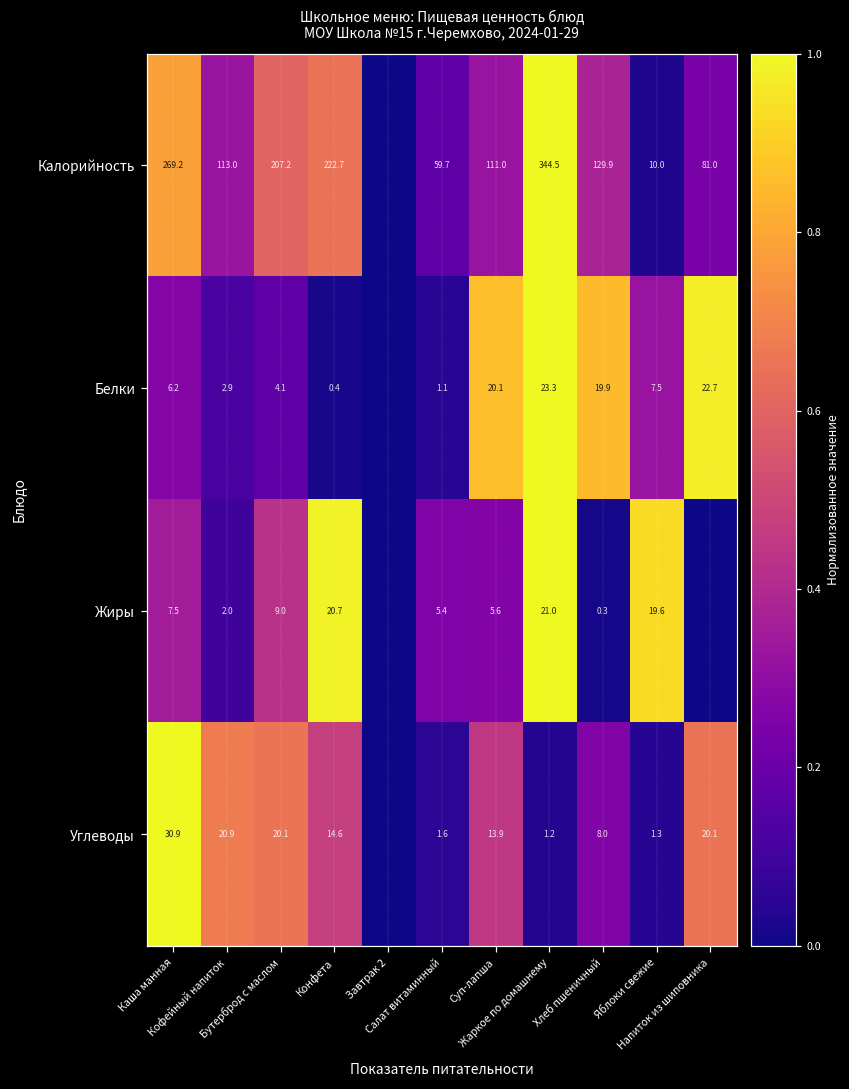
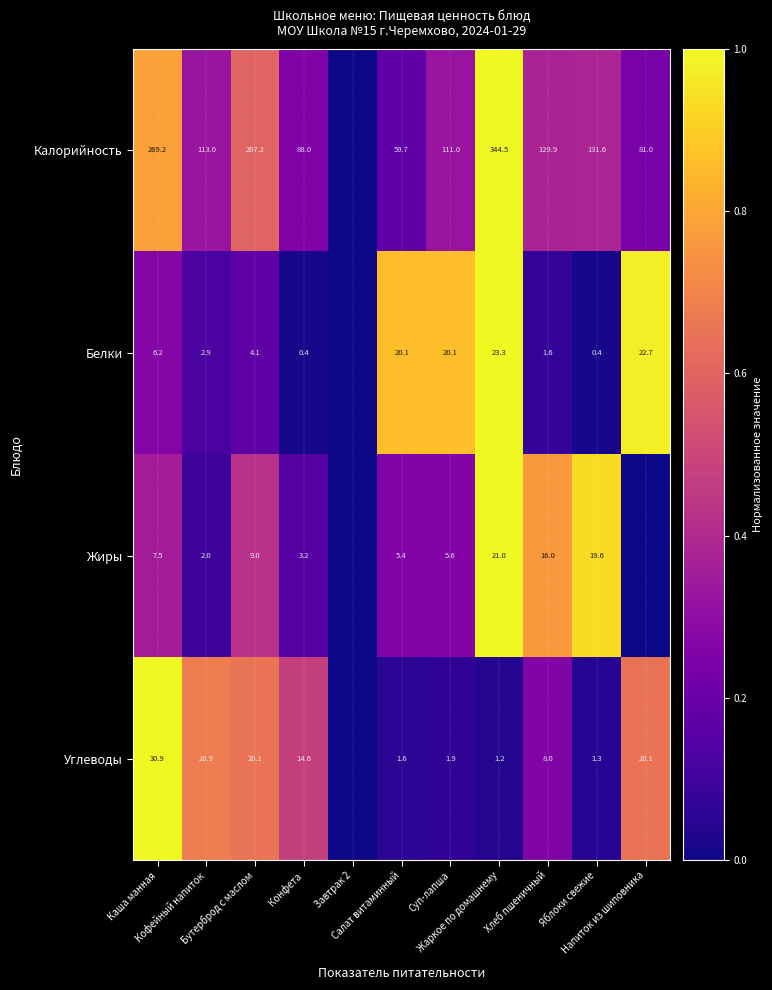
  {
    "Калорийность": {
      "Каша манная": 269.2,
      "Кофейный напиток": 113.0,
      "Бутерброд с маслом": 207.2,
-     "Конфета": 222.7,
+     "Конфета": 88.0,
      "Салат витаминный": 59.7,
      "Суп-лапша": 111.0,
      "Жаркое по домашнему": 344.5,
      "Хлеб пшеничный": 129.9,
-     "Яблоки свежие": 10.0,
+     "Яблоки свежие": 131.6,
      "Напиток из шиповника": 81.0
    },
    "Белки": {
      "Каша манная": 6.2,
      "Кофейный напиток": 2.9,
      "Бутерброд с маслом": 4.1,
      "Конфета": 0.4,
-     "Салат витаминный": 1.1,
+     "Салат витаминный": 20.1,
      "Суп-лапша": 20.1,
      "Жаркое по домашнему": 23.3,
-     "Хлеб пшеничный": 19.9,
-     "Яблоки свежие": 7.5,
+     "Хлеб пшеничный": 1.6,
+     "Яблоки свежие": 0.4,
      "Напиток из шиповника": 22.7
    },
    "Жиры": {
      "Каша манная": 7.5,
      "Кофейный напиток": 2.0,
      "Бутерброд с маслом": 9.0,
-     "Конфета": 20.7,
+     "Конфета": 3.2,
      "Салат витаминный": 5.4,
      "Суп-лапша": 5.6,
      "Жаркое по домашнему": 21.0,
-     "Хлеб пшеничный": 0.3,
+     "Хлеб пшеничный": 16.0,
      "Яблоки свежие": 19.6
    },
    "Углеводы": {
      "Каша манная": 30.9,
      "Кофейный напиток": 20.9,
      "Бутерброд с маслом": 20.1,
      "Конфета": 14.6,
      "Салат витаминный": 1.6,
-     "Суп-лапша": 13.9,
+     "Суп-лапша": 1.9,
      "Жаркое по домашнему": 1.2,
      "Хлеб пшеничный": 8.0,
      "Яблоки свежие": 1.3,
      "Напиток из шиповника": 20.1
    }
  }
